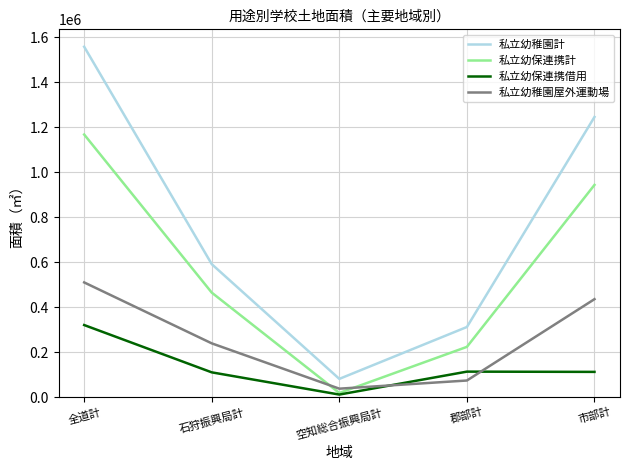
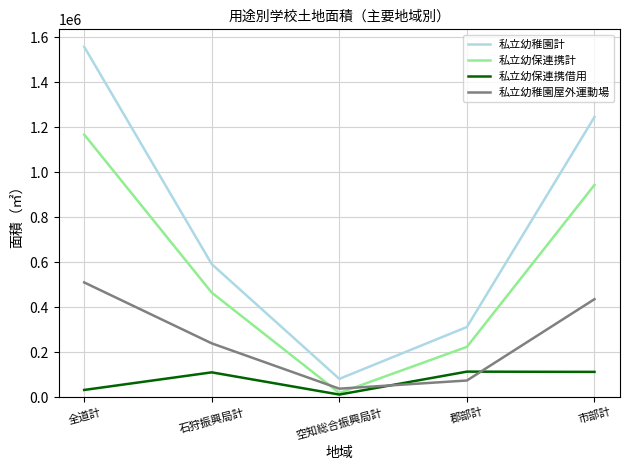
  {
    "私立幼稚園計": {
      "全道計": 1560000,
      "石狩振興局計": 590000,
      "空知総合振興局計": 80000,
      "郡部計": 310000,
      "市部計": 1250000
    },
    "私立幼保連携計": {
      "全道計": 1170000,
      "石狩振興局計": 470000,
      "郡部計": 220000,
      "市部計": 940000
    },
    "私立幼保連携借用": {
-     "全道計": 320000,
+     "全道計": 30000,
      "石狩振興局計": 110000,
      "郡部計": 110000,
      "市部計": 110000
    },
    "私立幼稚園屋外運動場": {
      "全道計": 510000,
      "石狩振興局計": 240000,
      "空知総合振興局計": 40000,
      "郡部計": 70000,
      "市部計": 440000
    }
  }
